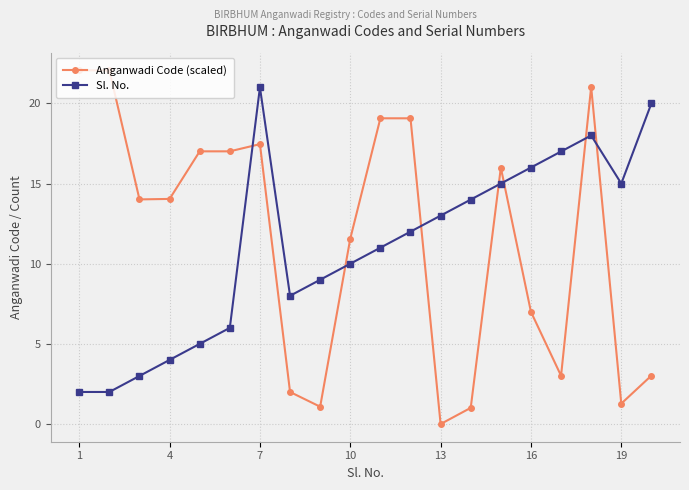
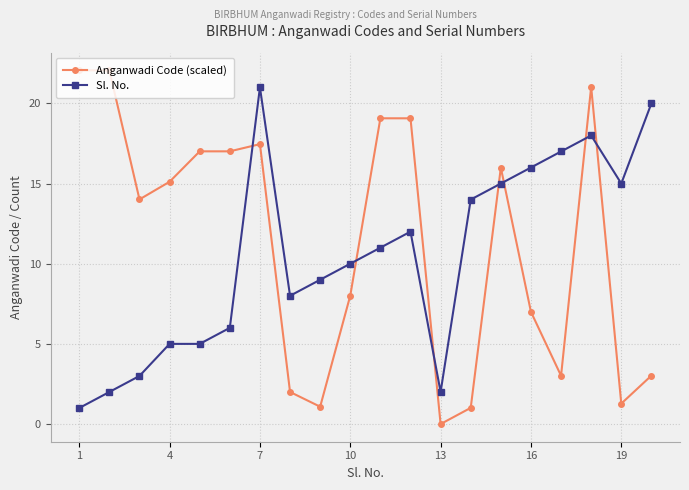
  {
    "Anganwadi Code (scaled)": {
-     "4": 14.0,
+     "4": 15.1,
      "7": 17.5,
-     "10": 11.6,
+     "10": 8.0,
      "13": 0.0,
      "16": 7.0,
      "19": 1.3
    },
    "Sl. No.": {
-     "1": 2,
-     "4": 4,
+     "1": 1,
+     "4": 5,
      "7": 21,
      "10": 10,
-     "13": 13,
+     "13": 2,
      "16": 16,
      "19": 15
    }
  }
